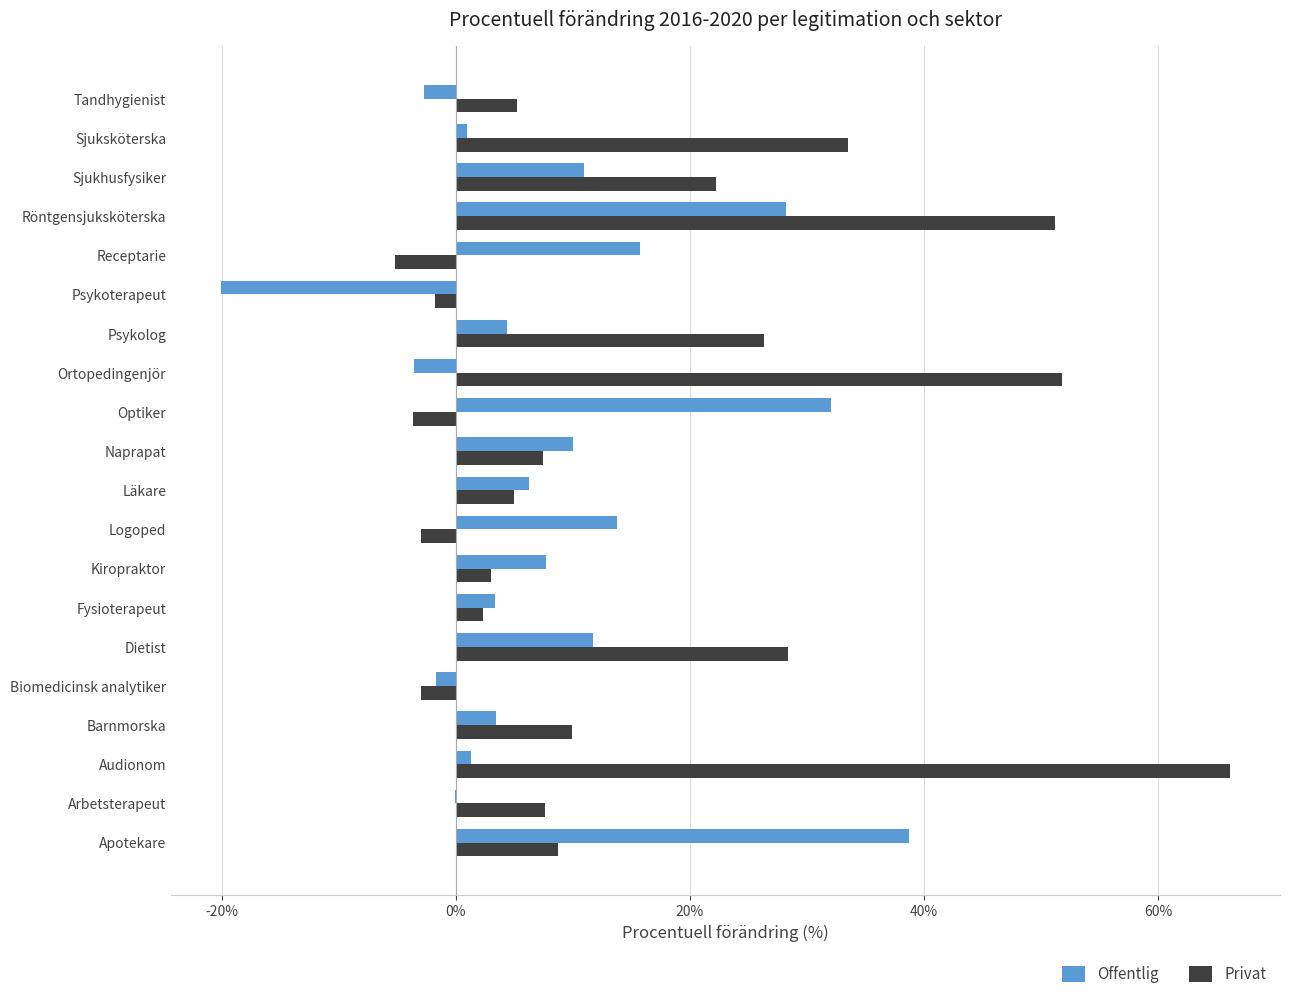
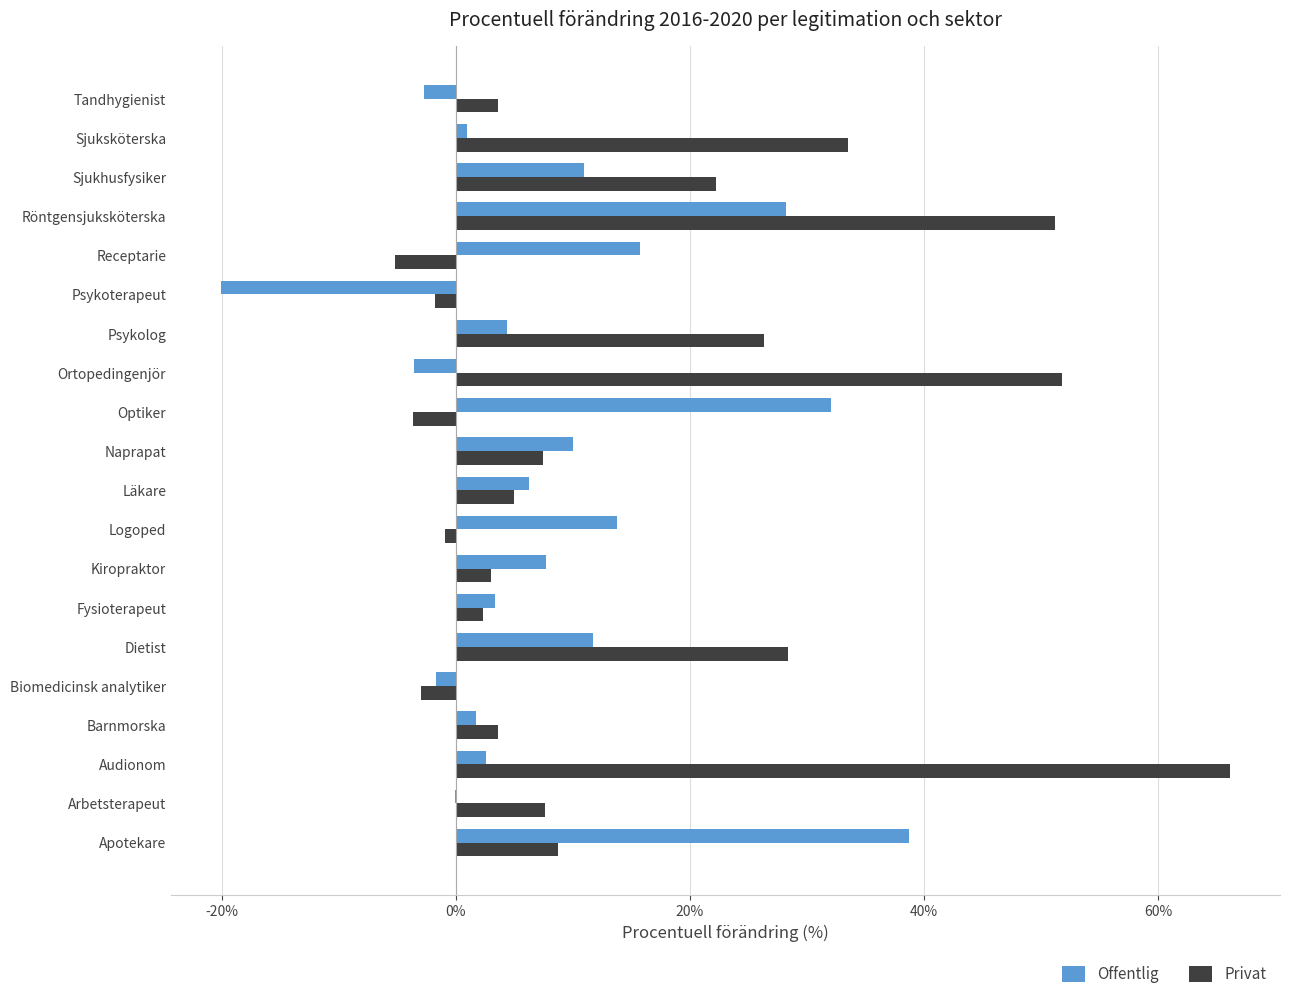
  {
    "Offentlig": {
      "Tandhygienist": "-2.7%",
      "Sjuksköterska": "0.9%",
      "Sjukhusfysiker": "10.9%",
      "Röntgensjuksköterska": "28.2%",
      "Receptarie": "15.8%",
      "Psykoterapeut": "-20.1%",
      "Psykolog": "4.3%",
      "Ortopedingenjör": "-3.6%",
      "Optiker": "32.1%",
      "Naprapat": "10.0%",
      "Läkare": "6.2%",
      "Logoped": "13.8%",
      "Kiropraktor": "7.7%",
      "Fysioterapeut": "3.3%",
      "Dietist": "11.7%",
      "Biomedicinsk analytiker": "-1.7%",
-     "Barnmorska": "3.4%",
-     "Audionom": "1.3%",
+     "Barnmorska": "1.7%",
+     "Audionom": "2.6%",
      "Apotekare": "38.7%"
    },
    "Privat": {
-     "Tandhygienist": "5.2%",
+     "Tandhygienist": "3.6%",
      "Sjuksköterska": "33.5%",
      "Sjukhusfysiker": "22.2%",
      "Röntgensjuksköterska": "51.2%",
      "Receptarie": "-5.2%",
      "Psykoterapeut": "-1.8%",
      "Psykolog": "26.3%",
      "Ortopedingenjör": "51.8%",
      "Optiker": "-3.7%",
      "Naprapat": "7.4%",
      "Läkare": "5.0%",
-     "Logoped": "-3.0%",
+     "Logoped": "-1.0%",
      "Kiropraktor": "3.0%",
      "Fysioterapeut": "2.3%",
      "Dietist": "28.4%",
      "Biomedicinsk analytiker": "-3.0%",
-     "Barnmorska": "9.9%",
+     "Barnmorska": "3.6%",
      "Audionom": "66.1%",
      "Arbetsterapeut": "7.6%",
      "Apotekare": "8.8%"
    }
  }
